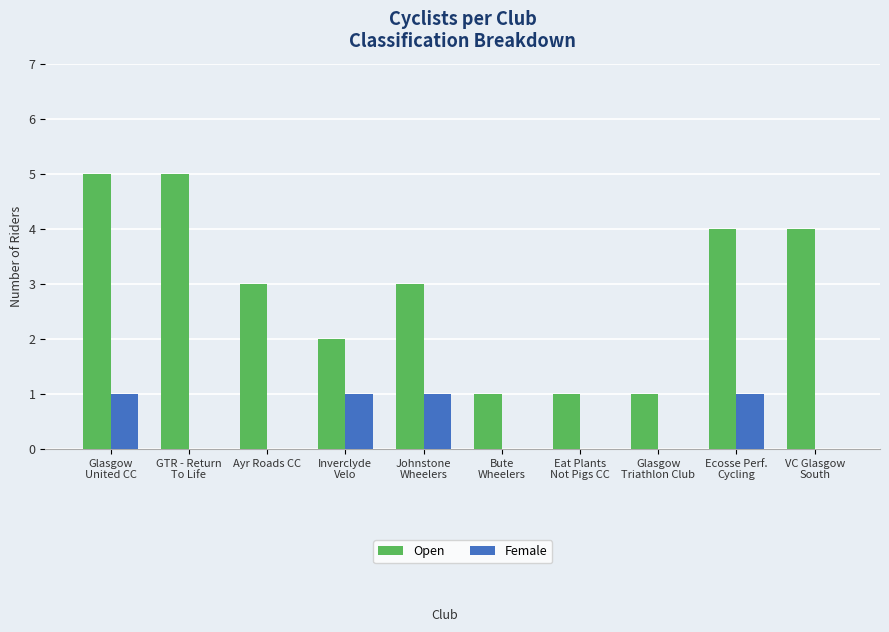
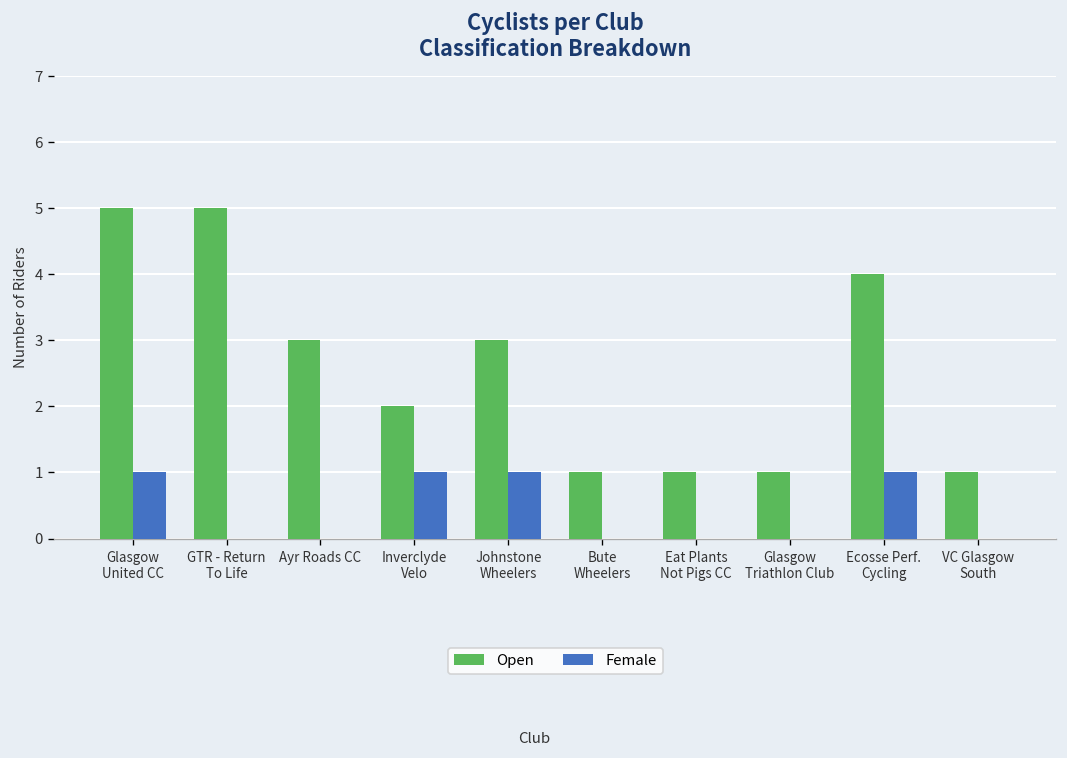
  {
    "Open": {
      "Glasgow United CC": 5,
      "GTR - Return To Life": 5,
      "Ayr Roads CC": 3,
      "Inverclyde Velo": 2,
      "Johnstone Wheelers": 3,
      "Bute Wheelers": 1,
      "Eat Plants Not Pigs CC": 1,
      "Glasgow Triathlon Club": 1,
      "Ecosse Perf. Cycling": 4,
-     "VC Glasgow South": 4
+     "VC Glasgow South": 1
    },
    "Female": {
      "Glasgow United CC": 1,
      "GTR - Return To Life": 0,
      "Ayr Roads CC": 0,
      "Inverclyde Velo": 1,
      "Johnstone Wheelers": 1,
      "Bute Wheelers": 0,
      "Eat Plants Not Pigs CC": 0,
      "Glasgow Triathlon Club": 0,
      "Ecosse Perf. Cycling": 1,
      "VC Glasgow South": 0
    }
  }
